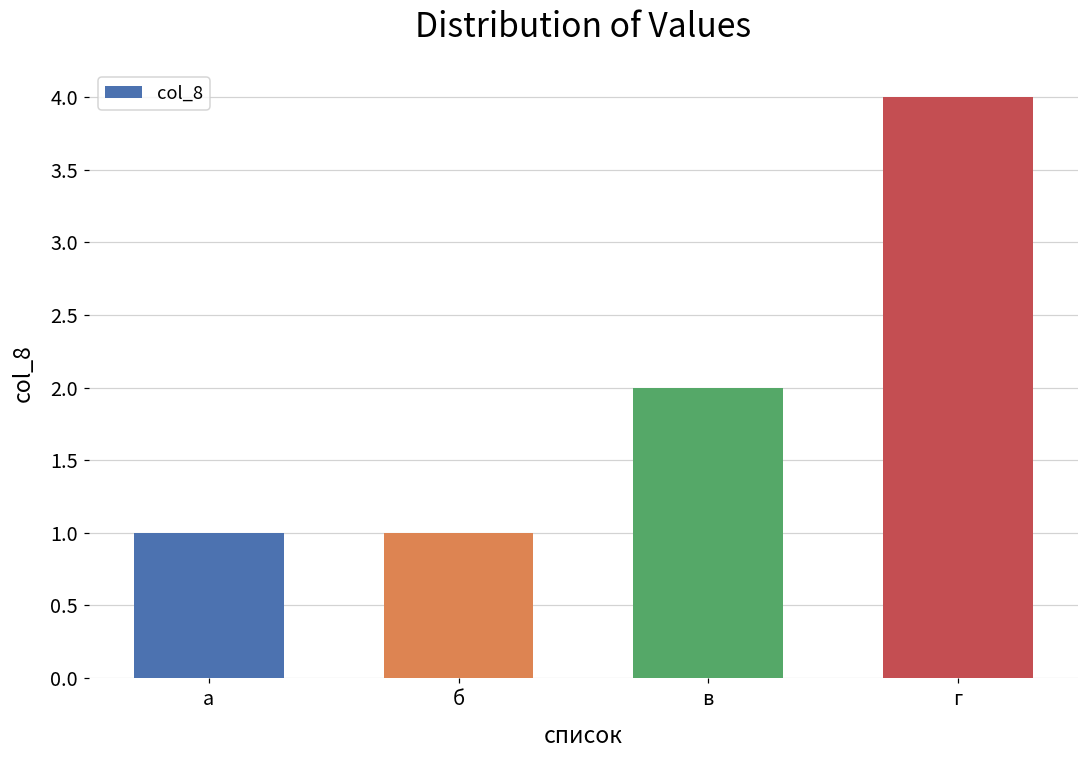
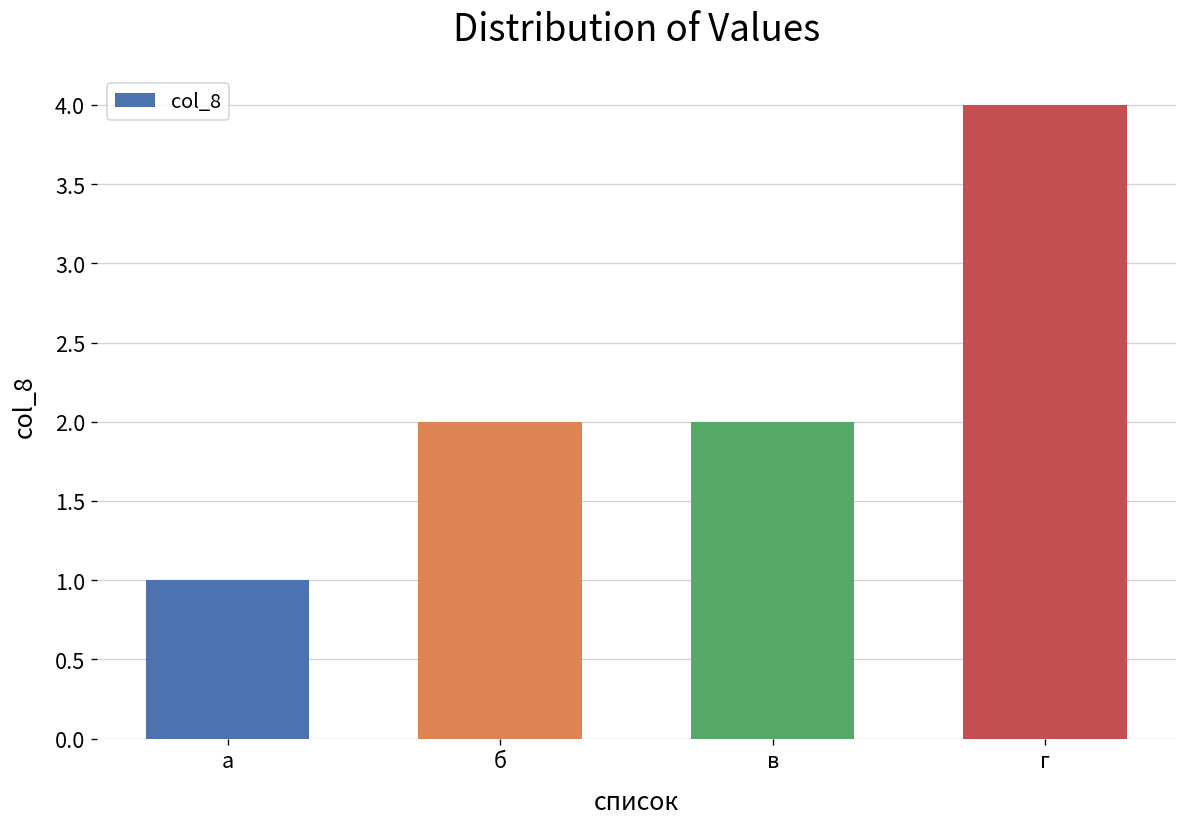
  {
    "а": 1,
-   "б": 1,
+   "б": 2,
    "в": 2,
    "г": 4
  }
